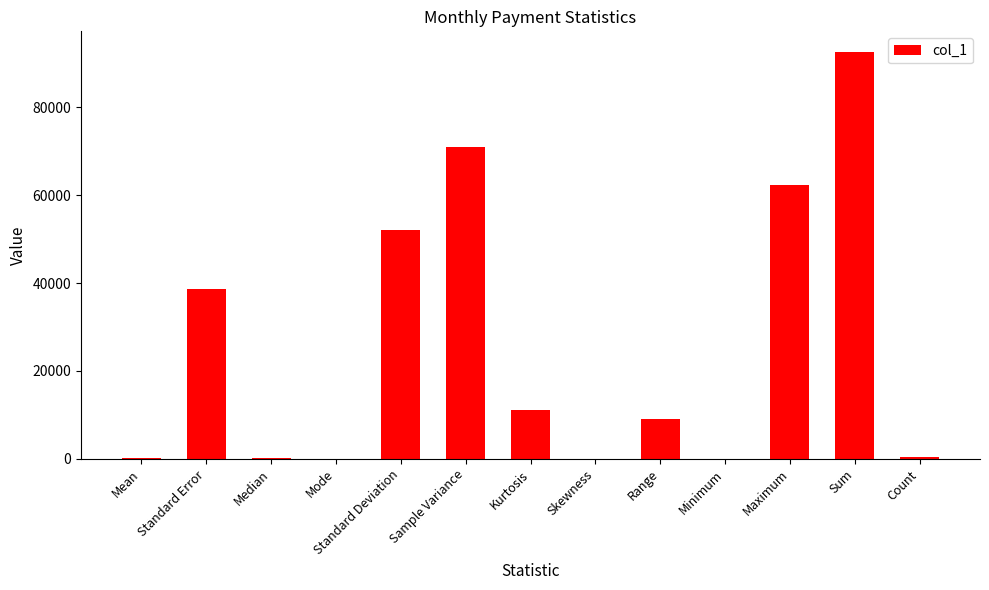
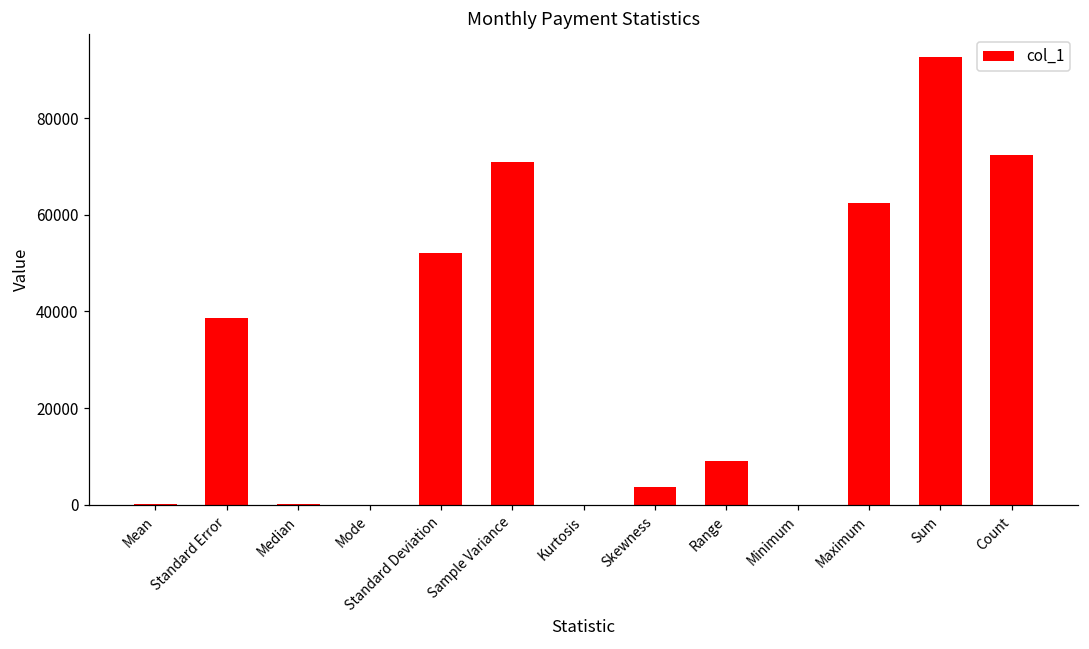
  {
    "Standard Error": 39000,
    "Mode": 0,
    "Standard Deviation": 52000,
    "Sample Variance": 71000,
-   "Kurtosis": 11000,
-   "Skewness": 0,
+   "Kurtosis": 0,
+   "Skewness": 4000,
    "Range": 9000,
    "Minimum": 0,
    "Maximum": 62000,
    "Sum": 93000,
-   "Count": 0
+   "Count": 72000
  }
